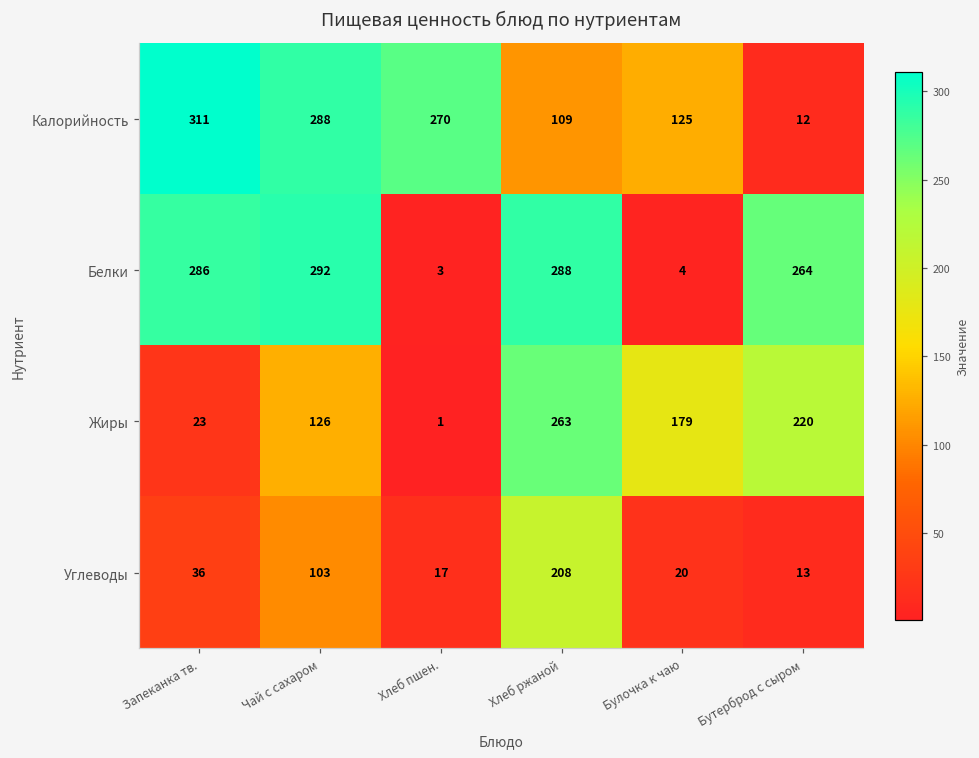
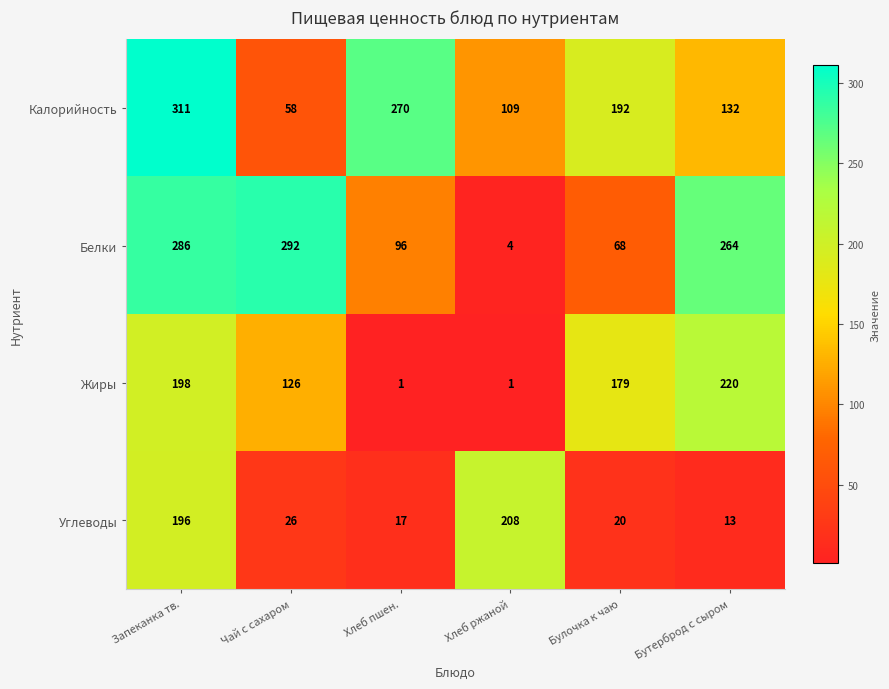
  {
    "Калорийность": {
      "Запеканка тв.": 311,
-     "Чай с сахаром": 288,
+     "Чай с сахаром": 58,
      "Хлеб пшен.": 270,
      "Хлеб ржаной": 109,
-     "Булочка к чаю": 125,
-     "Бутерброд с сыром": 12
+     "Булочка к чаю": 192,
+     "Бутерброд с сыром": 132
    },
    "Белки": {
      "Запеканка тв.": 286,
      "Чай с сахаром": 292,
-     "Хлеб пшен.": 3,
-     "Хлеб ржаной": 288,
-     "Булочка к чаю": 4,
+     "Хлеб пшен.": 96,
+     "Хлеб ржаной": 4,
+     "Булочка к чаю": 68,
      "Бутерброд с сыром": 264
    },
    "Жиры": {
-     "Запеканка тв.": 23,
+     "Запеканка тв.": 198,
      "Чай с сахаром": 126,
      "Хлеб пшен.": 1,
-     "Хлеб ржаной": 263,
+     "Хлеб ржаной": 1,
      "Булочка к чаю": 179,
      "Бутерброд с сыром": 220
    },
    "Углеводы": {
-     "Запеканка тв.": 36,
-     "Чай с сахаром": 103,
+     "Запеканка тв.": 196,
+     "Чай с сахаром": 26,
      "Хлеб пшен.": 17,
      "Хлеб ржаной": 208,
      "Булочка к чаю": 20,
      "Бутерброд с сыром": 13
    }
  }
